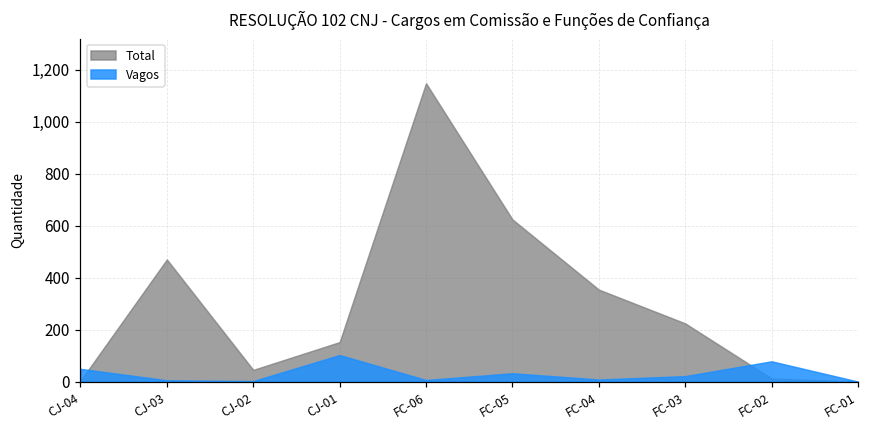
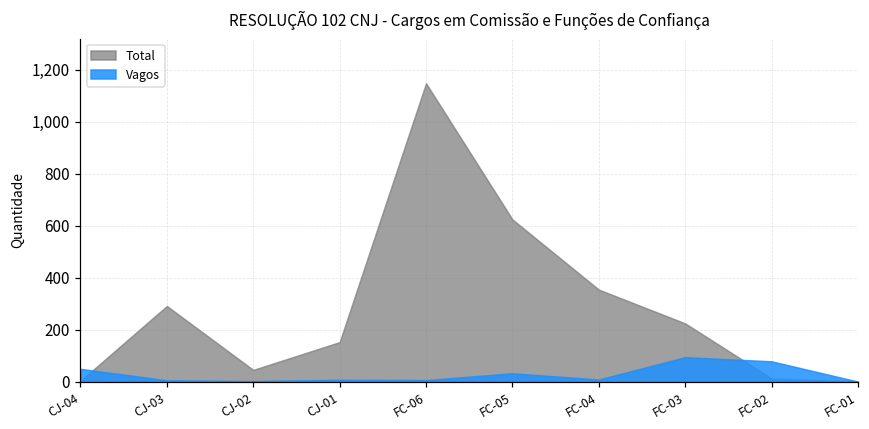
  {
    "Total": {
-     "CJ-03": "470",
+     "CJ-03": "290",
      "CJ-02": "50",
      "CJ-01": "150",
      "FC-06": "1,150",
      "FC-05": "620",
      "FC-04": "350",
      "FC-03": "220",
      "FC-02": "10"
    },
    "Vagos": {
      "CJ-04": "50",
-     "CJ-01": "100",
+     "CJ-01": "10",
      "FC-05": "30",
-     "FC-03": "20",
+     "FC-03": "90",
      "FC-02": "80"
    }
  }
